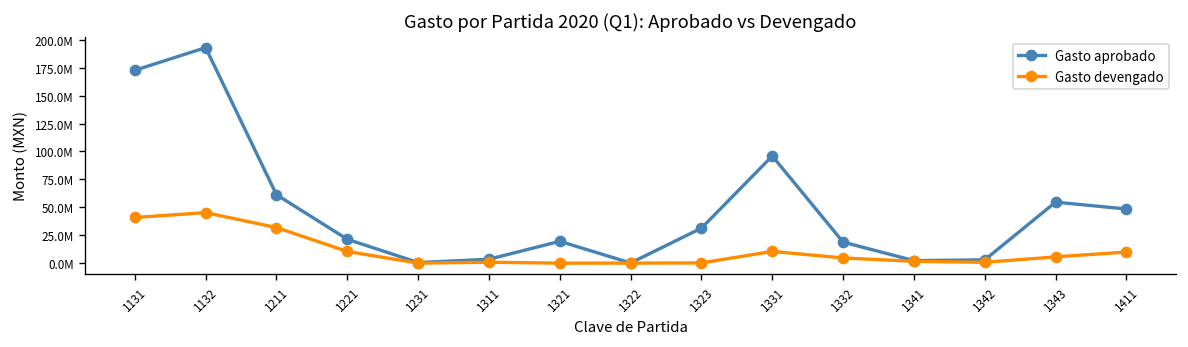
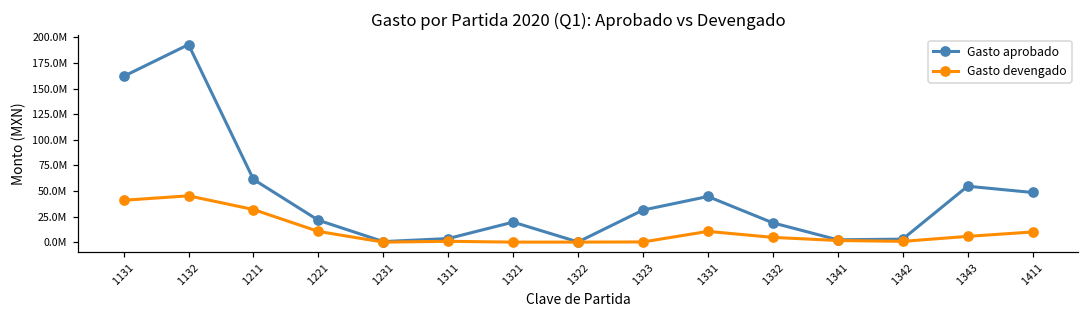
  {
    "Gasto aprobado": {
-     "1131": 170000000,
+     "1131": 160000000,
      "1132": 190000000,
      "1211": 60000000,
      "1221": 20000000,
      "1321": 20000000,
      "1323": 30000000,
-     "1331": 100000000,
+     "1331": 40000000,
      "1332": 20000000,
      "1343": 50000000,
      "1411": 50000000
    },
    "Gasto devengado": {
      "1131": 40000000,
      "1132": 50000000,
      "1211": 30000000,
      "1221": 10000000,
      "1321": 0,
      "1323": 0,
      "1331": 10000000,
      "1332": 0,
      "1343": 10000000,
      "1411": 10000000
    }
  }
